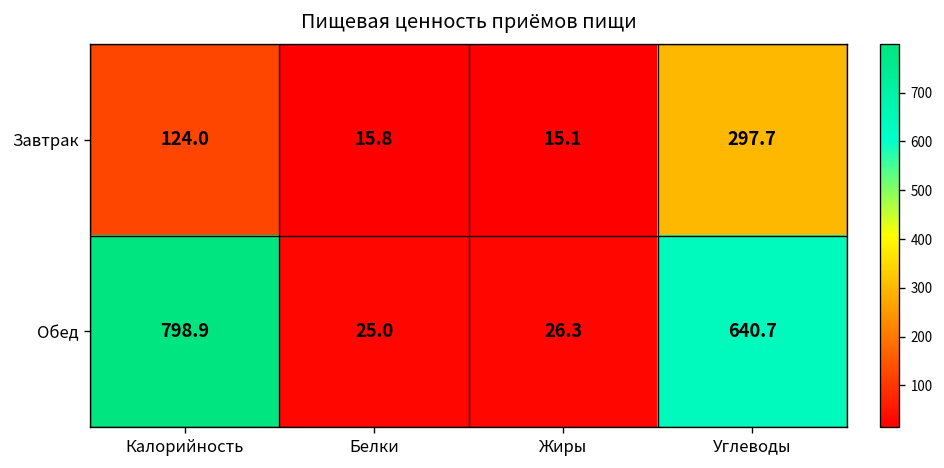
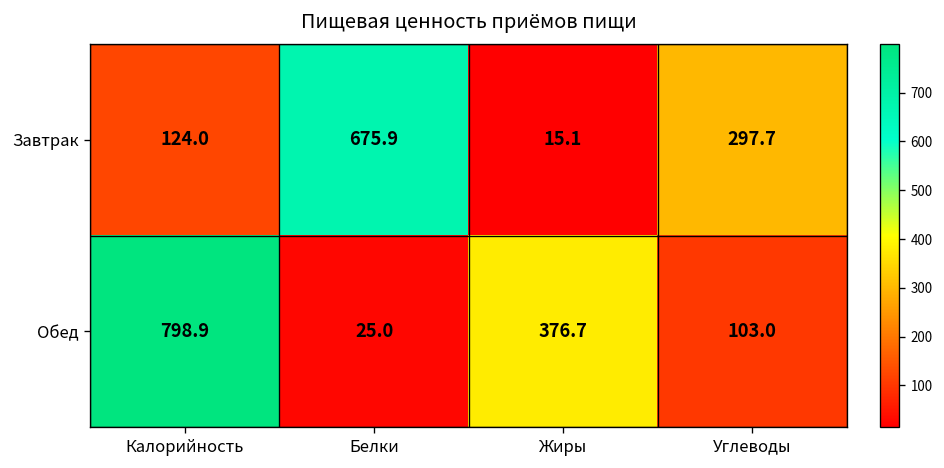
  {
    "Завтрак": {
      "Калорийность": 124.0,
-     "Белки": 15.8,
+     "Белки": 675.9,
      "Жиры": 15.1,
      "Углеводы": 297.7
    },
    "Обед": {
      "Калорийность": 798.9,
      "Белки": 25.0,
-     "Жиры": 26.3,
-     "Углеводы": 640.7
+     "Жиры": 376.7,
+     "Углеводы": 103.0
    }
  }
